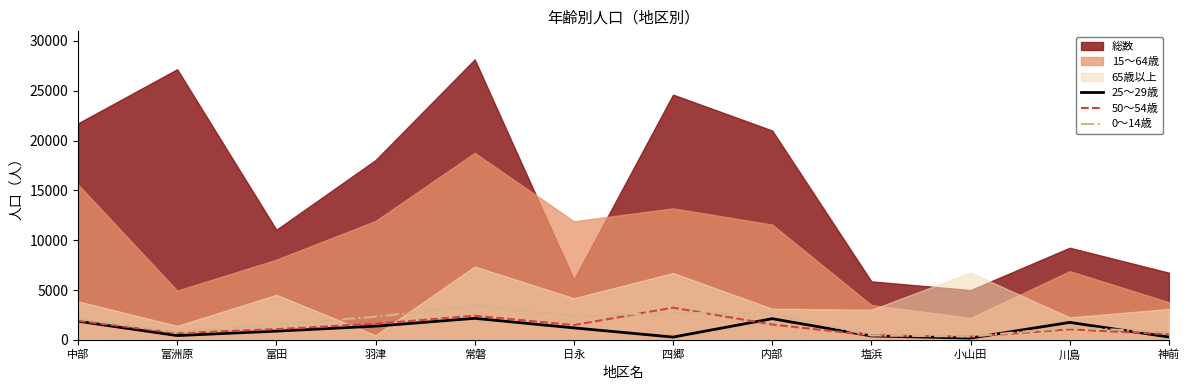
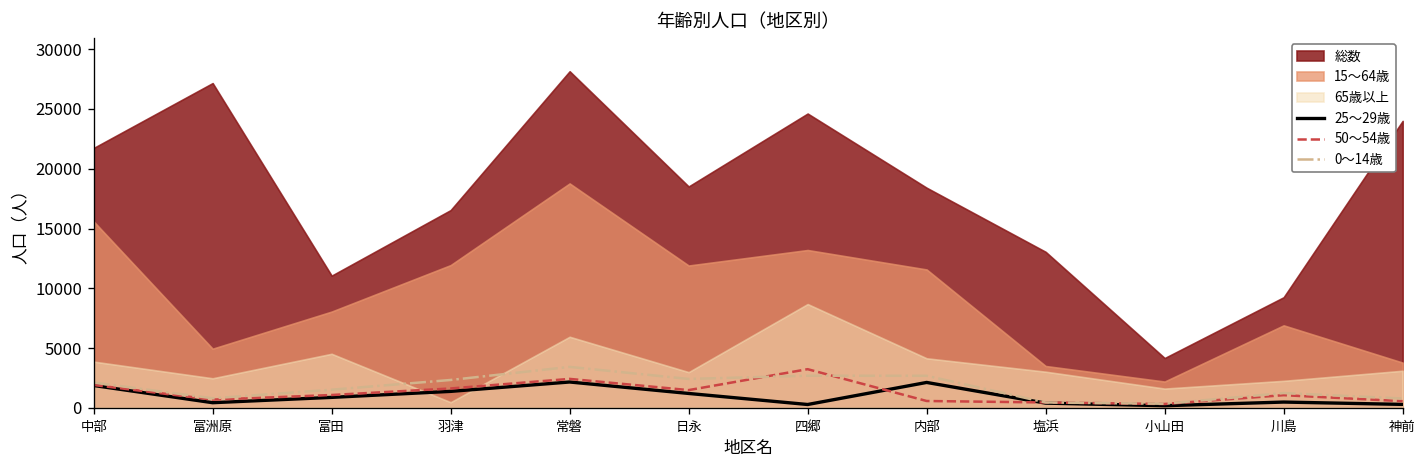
  {
    "総数": {
      "中部": 22000,
      "富洲原": 27000,
      "富田": 11000,
-     "羽津": 18000,
+     "羽津": 17000,
      "常磐": 28000,
-     "日永": 6000,
+     "日永": 19000,
      "四郷": 25000,
-     "内部": 21000,
-     "塩浜": 6000,
-     "小山田": 5000,
+     "内部": 18000,
+     "塩浜": 13000,
+     "小山田": 4000,
      "川島": 9000,
-     "神前": 7000
+     "神前": 24000
    },
    "25～29歳": {
      "富洲原": 0,
      "常磐": 2000,
      "日永": 1000,
      "四郷": 0,
      "内部": 2000,
-     "川島": 2000,
+     "川島": 0,
      "神前": 0
    },
    "50～54歳": {
      "常磐": 2000,
      "日永": 1000,
      "四郷": 3000,
-     "内部": 2000
+     "内部": 1000
    },
    "65歳以上": {
      "中部": 4000,
-     "富洲原": 1000,
+     "富洲原": 2000,
      "富田": 5000,
      "羽津": 0,
-     "常磐": 7000,
-     "日永": 4000,
-     "四郷": 7000,
-     "内部": 3000,
+     "常磐": 6000,
+     "日永": 3000,
+     "四郷": 9000,
+     "内部": 4000,
      "塩浜": 3000,
-     "小山田": 7000,
+     "小山田": 2000,
      "川島": 2000,
      "神前": 3000
    }
  }
